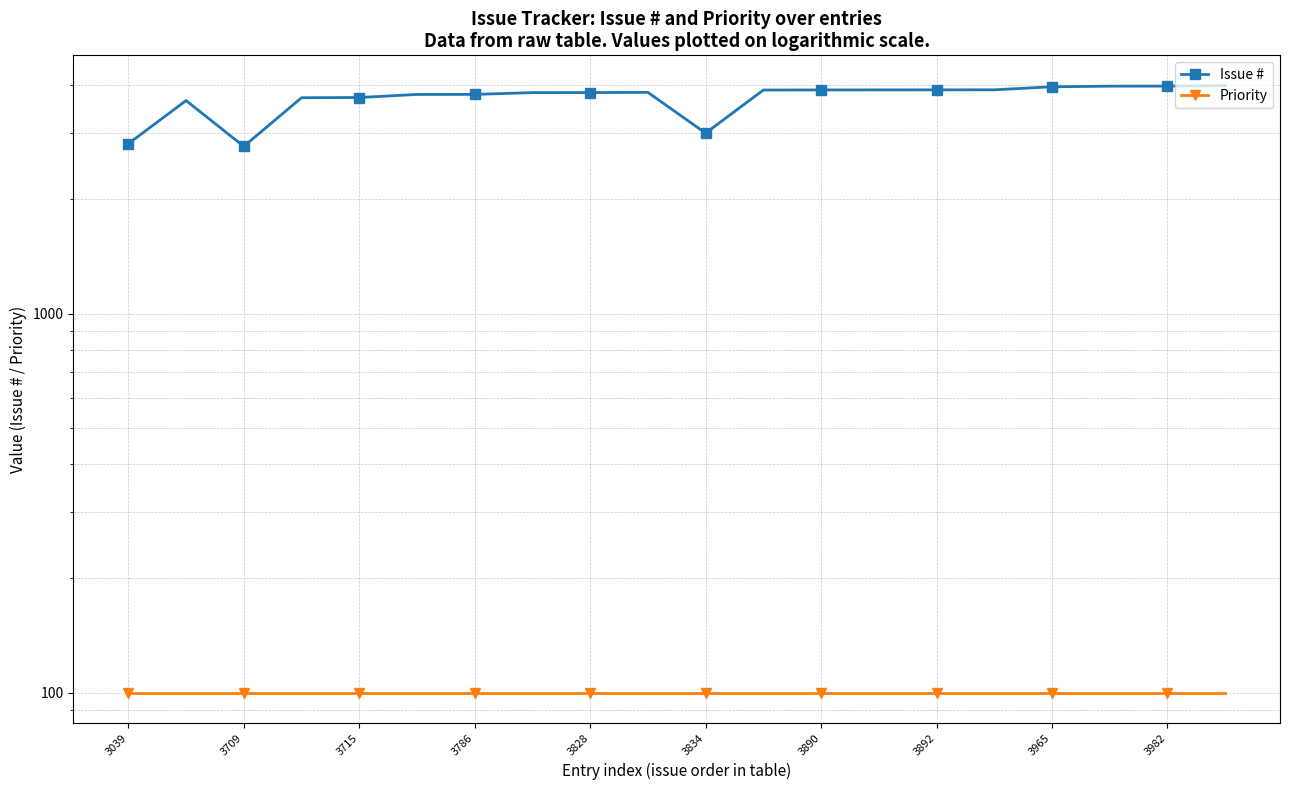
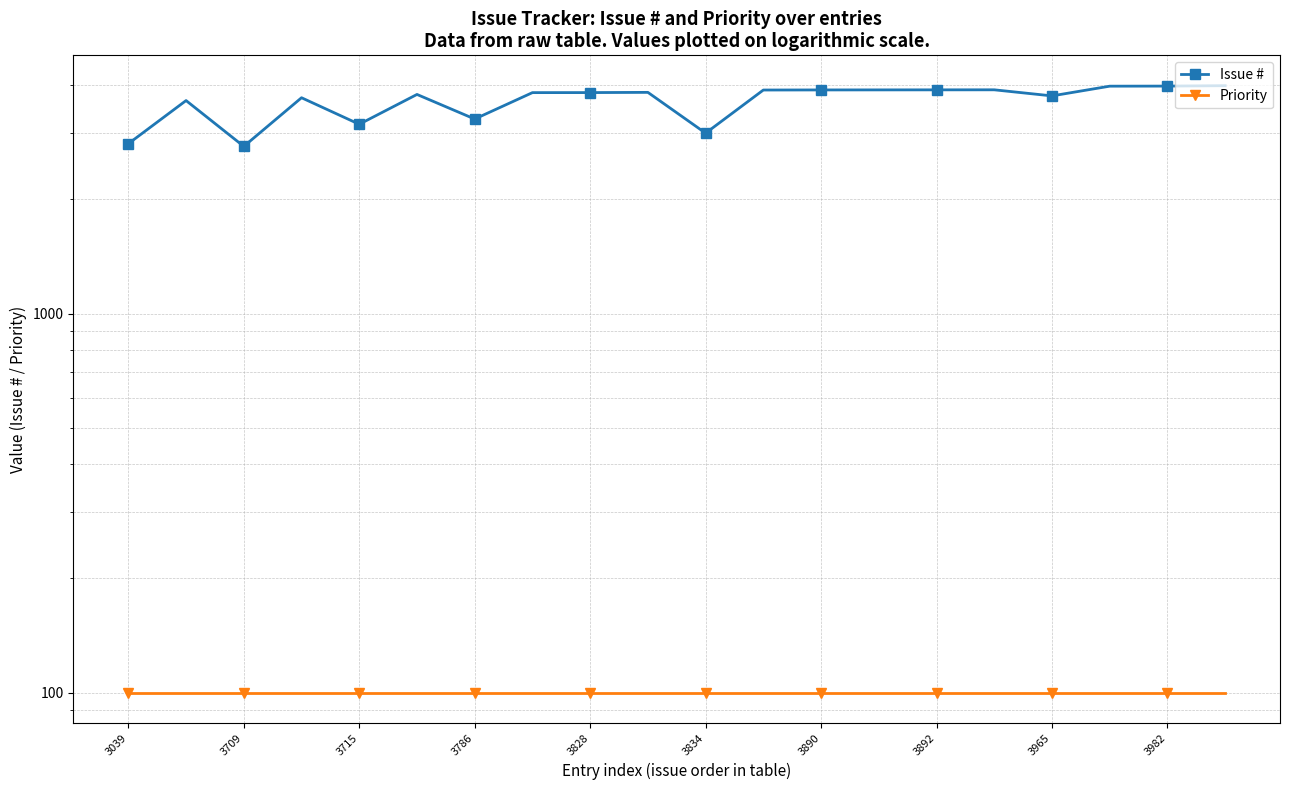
  {
    "Issue #": {
      "3039": 2800,
      "3709": 2800,
-     "3715": 3700,
-     "3786": 3800,
+     "3715": 3200,
+     "3786": 3300,
      "3828": 3800,
      "3834": 3000,
      "3890": 3900,
      "3892": 3900,
-     "3965": 4000,
+     "3965": 3800,
      "3982": 4000
    },
    "Priority": {
      "3039": 100,
      "3709": 100,
      "3715": 100,
      "3786": 100,
      "3828": 100,
      "3834": 100,
      "3890": 100,
      "3892": 100,
      "3965": 100,
      "3982": 100
    }
  }
